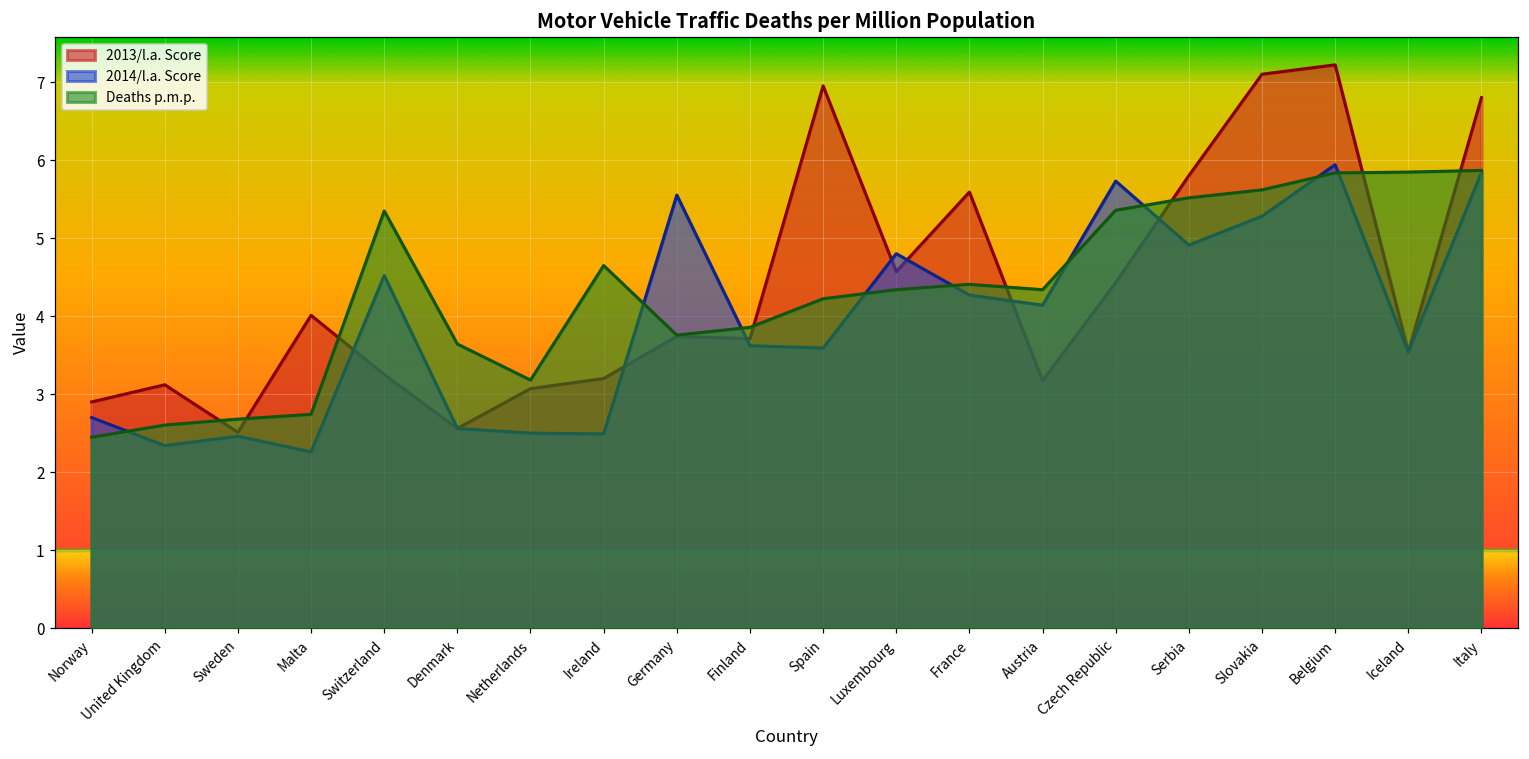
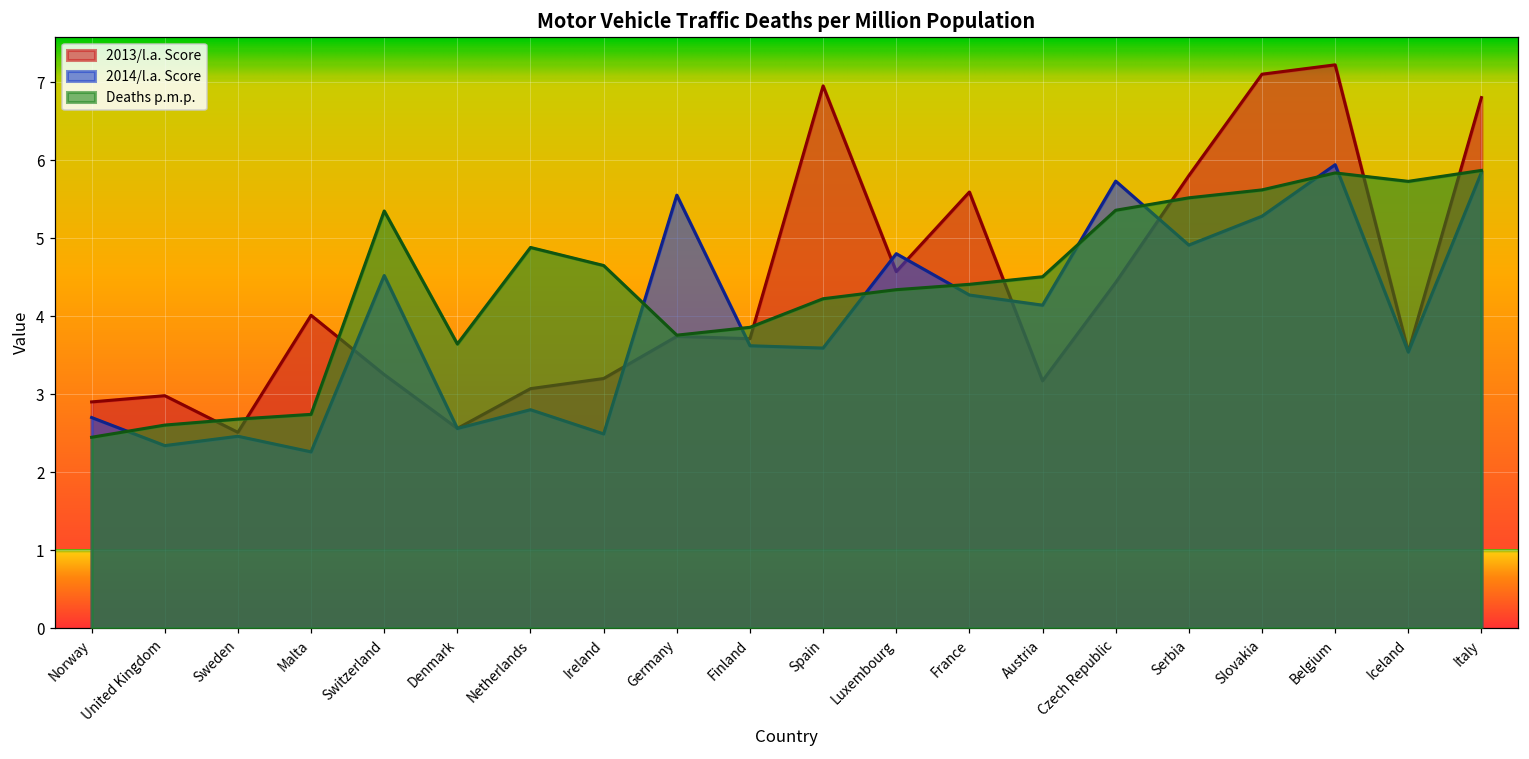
  {
    "2013/l.a. Score": {
      "Norway": 2.9,
-     "United Kingdom": 3.1,
+     "United Kingdom": 3.0,
      "Sweden": 2.5,
      "Malta": 4.0,
      "Switzerland": 3.3,
      "Netherlands": 3.1,
      "Ireland": 3.2,
      "Finland": 3.7,
      "Spain": 7.0,
      "Luxembourg": 4.6,
      "France": 5.6,
      "Austria": 3.2,
      "Czech Republic": 4.4,
      "Serbia": 5.8,
      "Slovakia": 7.1,
      "Belgium": 7.2,
      "Italy": 6.8
    },
    "2014/l.a. Score": {
      "Norway": 2.7,
      "United Kingdom": 2.3,
      "Sweden": 2.5,
      "Malta": 2.3,
      "Switzerland": 4.5,
-     "Netherlands": 2.5,
+     "Netherlands": 2.8,
      "Ireland": 2.5,
      "Germany": 5.6,
      "Finland": 3.6,
      "Spain": 3.6,
      "Luxembourg": 4.8,
      "France": 4.3,
      "Austria": 4.1,
      "Czech Republic": 5.7,
      "Serbia": 4.9,
      "Slovakia": 5.3,
      "Belgium": 5.9
    },
    "Deaths p.m.p.": {
      "Norway": 2.4,
      "United Kingdom": 2.6,
      "Sweden": 2.7,
      "Malta": 2.7,
      "Switzerland": 5.3,
      "Denmark": 3.6,
-     "Netherlands": 3.2,
+     "Netherlands": 4.9,
      "Ireland": 4.6,
      "Finland": 3.9,
      "Spain": 4.2,
      "Luxembourg": 4.3,
      "France": 4.4,
-     "Austria": 4.3,
+     "Austria": 4.5,
      "Czech Republic": 5.4,
      "Serbia": 5.5,
      "Slovakia": 5.6,
      "Belgium": 5.8,
-     "Iceland": 5.8
+     "Iceland": 5.7
    }
  }
